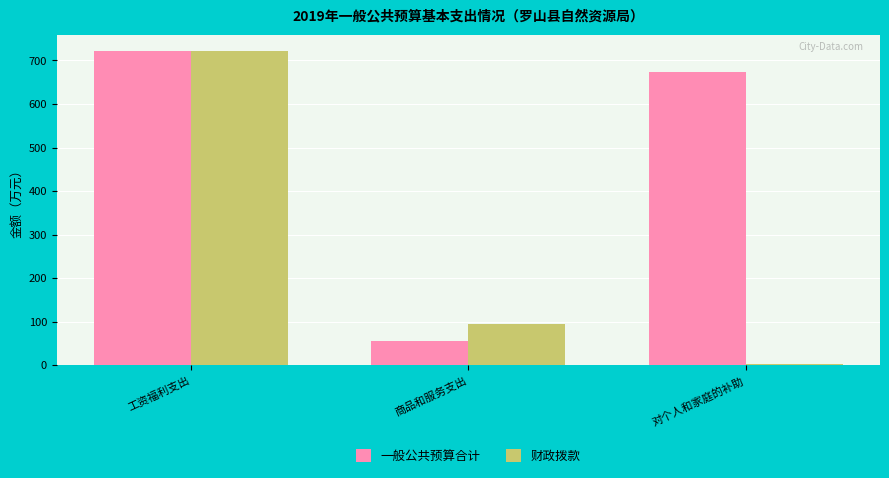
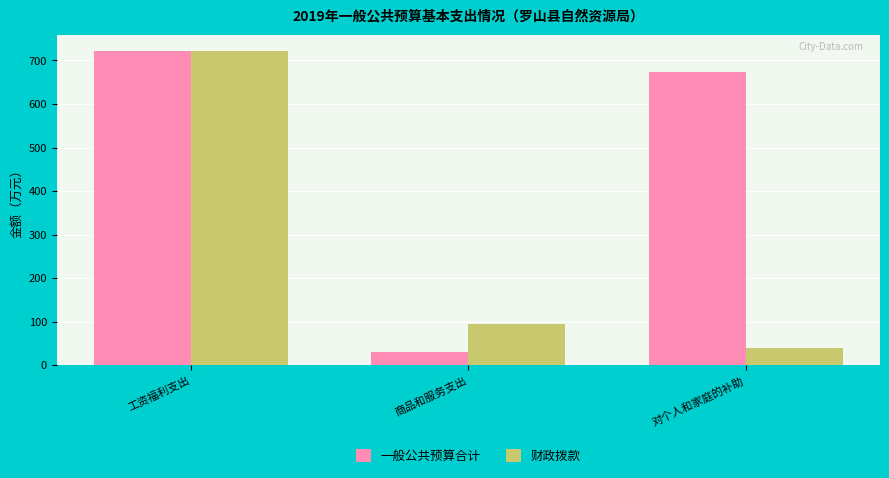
  {
    "一般公共预算合计": {
      "工资福利支出": 720,
-     "商品和服务支出": 60,
+     "商品和服务支出": 30,
      "对个人和家庭的补助": 670
    },
    "财政拨款": {
      "工资福利支出": 720,
      "商品和服务支出": 100,
-     "对个人和家庭的补助": 0
+     "对个人和家庭的补助": 40
    }
  }
